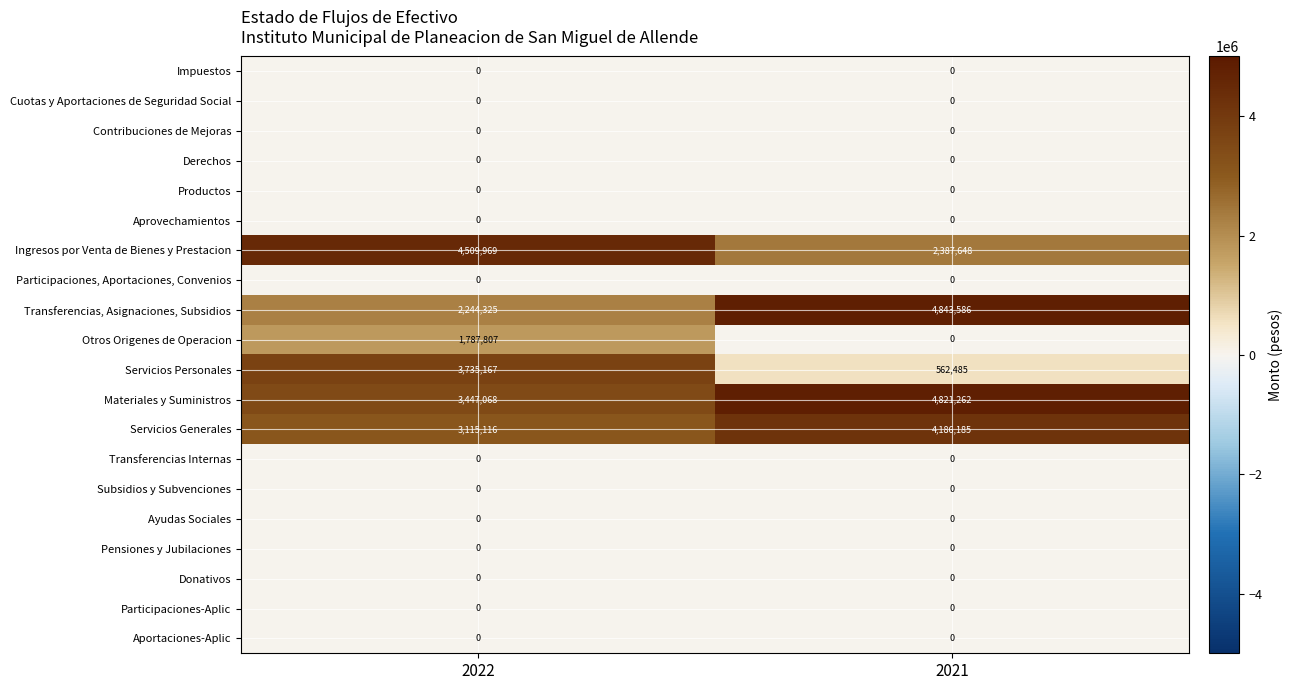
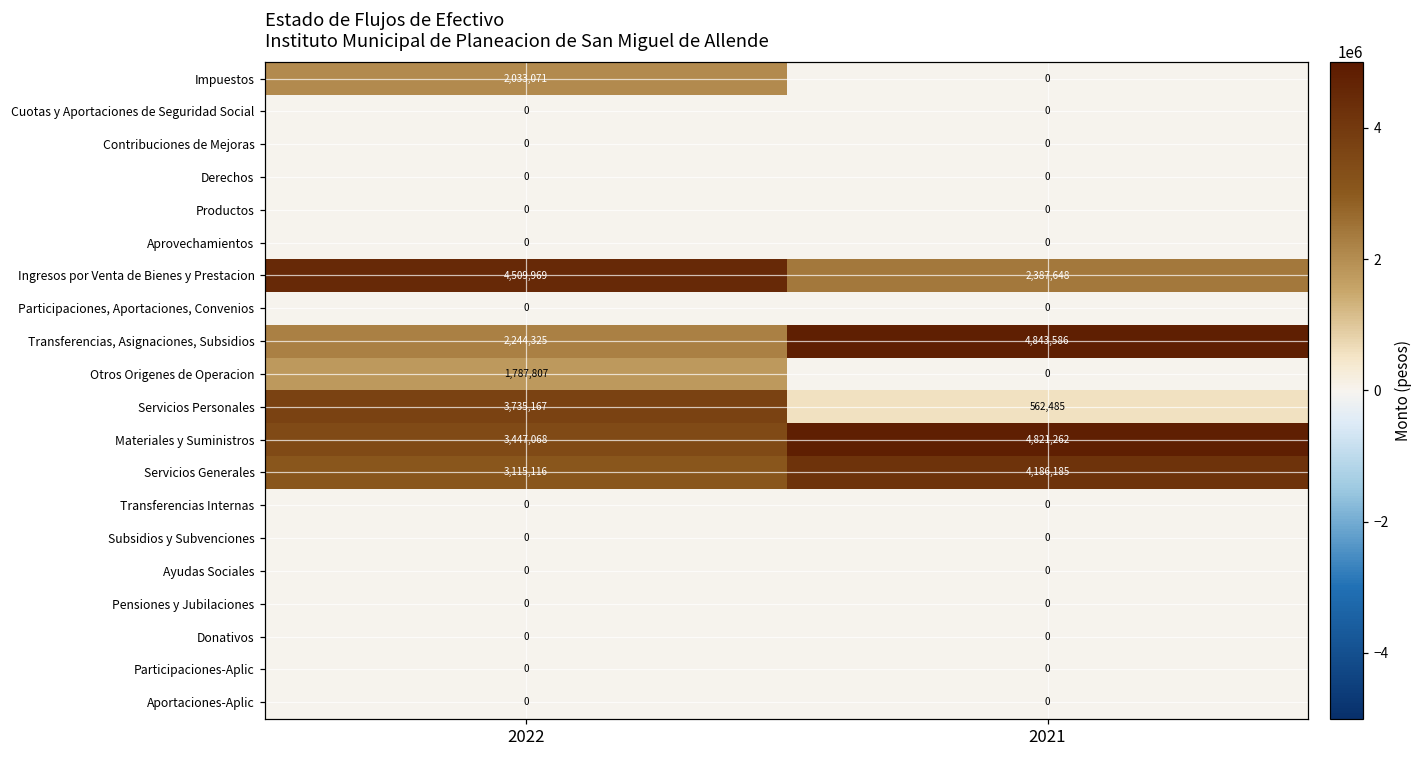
  {
    "Impuestos": {
-     "2022": "0",
+     "2022": "2,033,071",
      "2021": "0"
    },
    "Cuotas y Aportaciones de Seguridad Social": {
      "2022": "0",
      "2021": "0"
    },
    "Contribuciones de Mejoras": {
      "2022": "0",
      "2021": "0"
    },
    "Derechos": {
      "2022": "0",
      "2021": "0"
    },
    "Productos": {
      "2022": "0",
      "2021": "0"
    },
    "Aprovechamientos": {
      "2022": "0",
      "2021": "0"
    },
    "Ingresos por Venta de Bienes y Prestacion": {
      "2022": "4,509,969",
      "2021": "2,387,648"
    },
    "Participaciones, Aportaciones, Convenios": {
      "2022": "0",
      "2021": "0"
    },
    "Transferencias, Asignaciones, Subsidios": {
      "2022": "2,244,325",
      "2021": "4,843,586"
    },
    "Otros Origenes de Operacion": {
      "2022": "1,787,807",
      "2021": "0"
    },
    "Servicios Personales": {
      "2022": "3,735,167",
      "2021": "562,485"
    },
    "Materiales y Suministros": {
      "2022": "3,447,068",
      "2021": "4,821,262"
    },
    "Servicios Generales": {
      "2022": "3,115,116",
      "2021": "4,186,185"
    },
    "Transferencias Internas": {
      "2022": "0",
      "2021": "0"
    },
    "Subsidios y Subvenciones": {
      "2022": "0",
      "2021": "0"
    },
    "Ayudas Sociales": {
      "2022": "0",
      "2021": "0"
    },
    "Pensiones y Jubilaciones": {
      "2022": "0",
      "2021": "0"
    },
    "Donativos": {
      "2022": "0",
      "2021": "0"
    },
    "Participaciones-Aplic": {
      "2022": "0",
      "2021": "0"
    },
    "Aportaciones-Aplic": {
      "2022": "0",
      "2021": "0"
    }
  }
